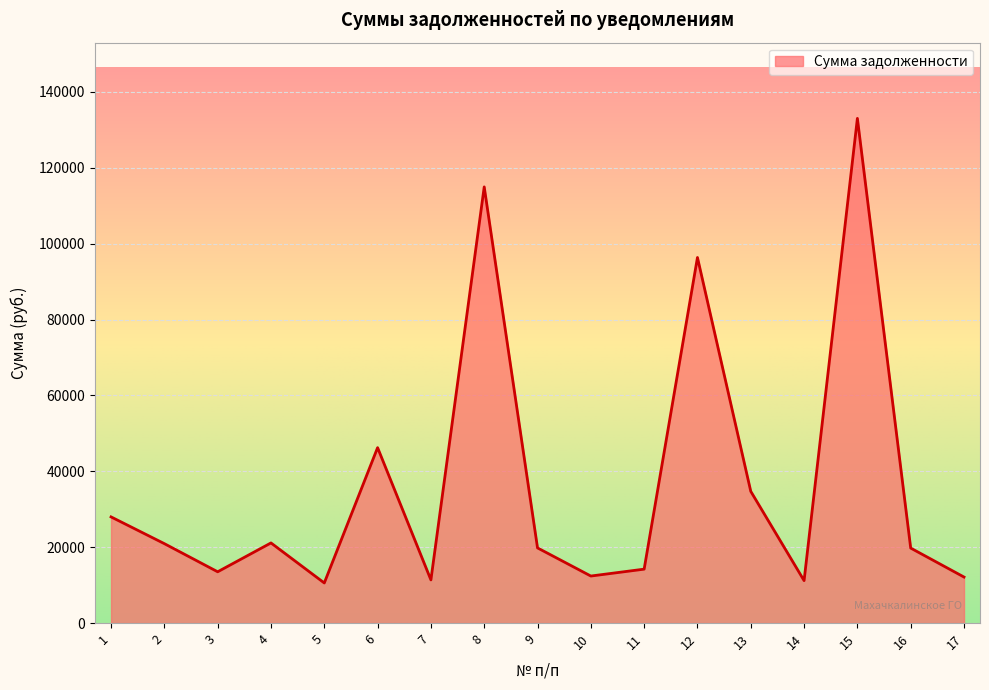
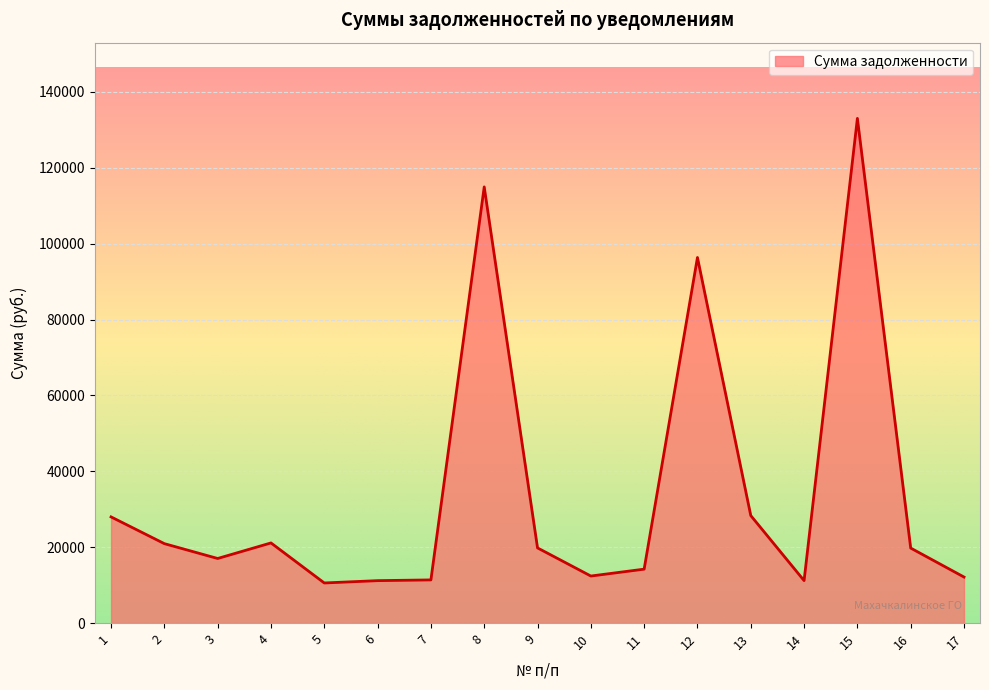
  {
    "1": 28000,
    "2": 21000,
-   "3": 14000,
+   "3": 17000,
    "4": 21000,
    "5": 11000,
-   "6": 46000,
+   "6": 11000,
    "7": 11000,
    "8": 115000,
    "9": 20000,
    "10": 12000,
    "11": 14000,
    "12": 96000,
-   "13": 35000,
+   "13": 28000,
    "14": 11000,
    "15": 133000,
    "16": 20000,
    "17": 12000
  }
